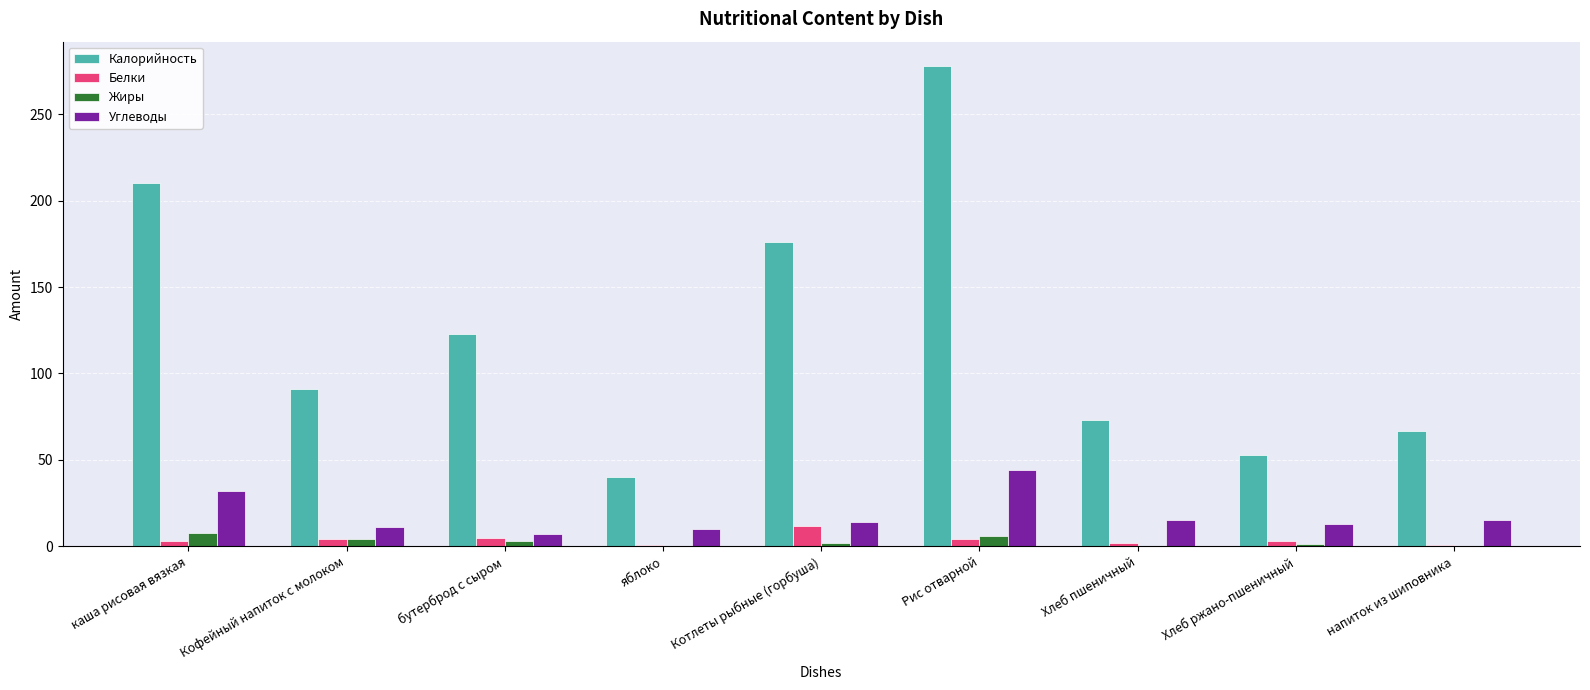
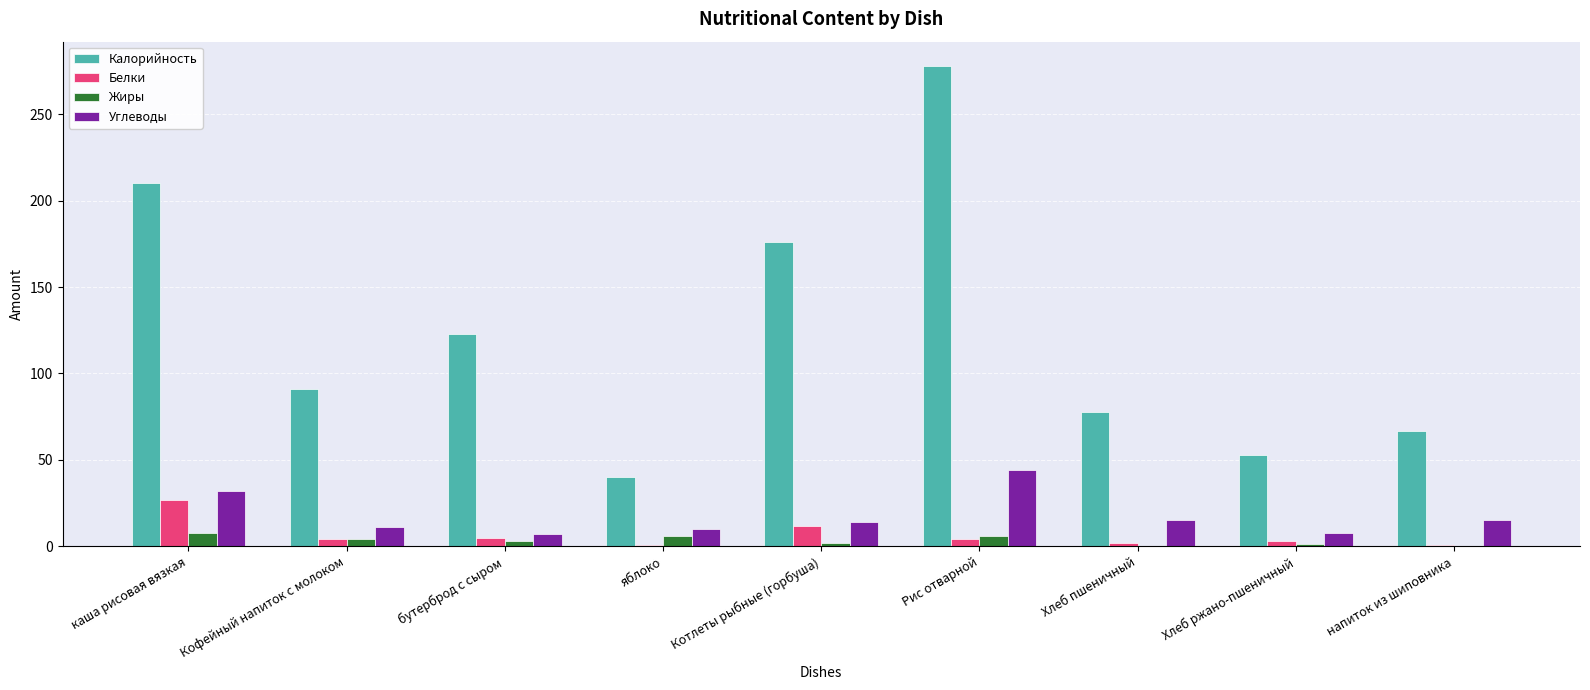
  {
    "Калорийность": {
      "каша рисовая вязкая": 210,
      "Кофейный напиток с молоком": 91,
      "бутерброд с сыром": 123,
      "яблоко": 40,
      "Котлеты рыбные (горбуша)": 176,
      "Рис отварной": 278,
-     "Хлеб пшеничный": 73,
+     "Хлеб пшеничный": 78,
      "Хлеб ржано-пшеничный": 53,
      "напиток из шиповника": 67
    },
    "Белки": {
-     "каша рисовая вязкая": 3,
+     "каша рисовая вязкая": 27,
      "Кофейный напиток с молоком": 4,
      "бутерброд с сыром": 5,
      "Котлеты рыбные (горбуша)": 12,
      "Рис отварной": 4,
      "Хлеб пшеничный": 2,
      "Хлеб ржано-пшеничный": 3
    },
    "Жиры": {
      "каша рисовая вязкая": 8,
      "Кофейный напиток с молоком": 4,
      "бутерброд с сыром": 3,
-     "яблоко": 0,
+     "яблоко": 6,
      "Котлеты рыбные (горбуша)": 2,
      "Рис отварной": 6,
      "Хлеб пшеничный": 0,
      "напиток из шиповника": 0
    },
    "Углеводы": {
      "каша рисовая вязкая": 32,
      "Кофейный напиток с молоком": 11,
      "бутерброд с сыром": 7,
      "яблоко": 10,
      "Котлеты рыбные (горбуша)": 14,
      "Рис отварной": 44,
      "Хлеб пшеничный": 15,
-     "Хлеб ржано-пшеничный": 13,
+     "Хлеб ржано-пшеничный": 8,
      "напиток из шиповника": 15
    }
  }
